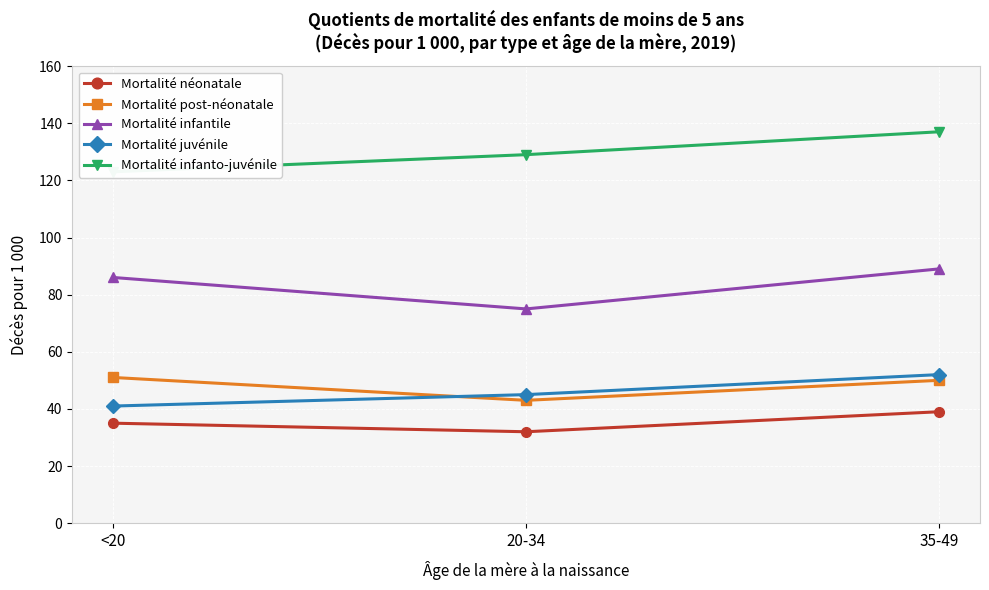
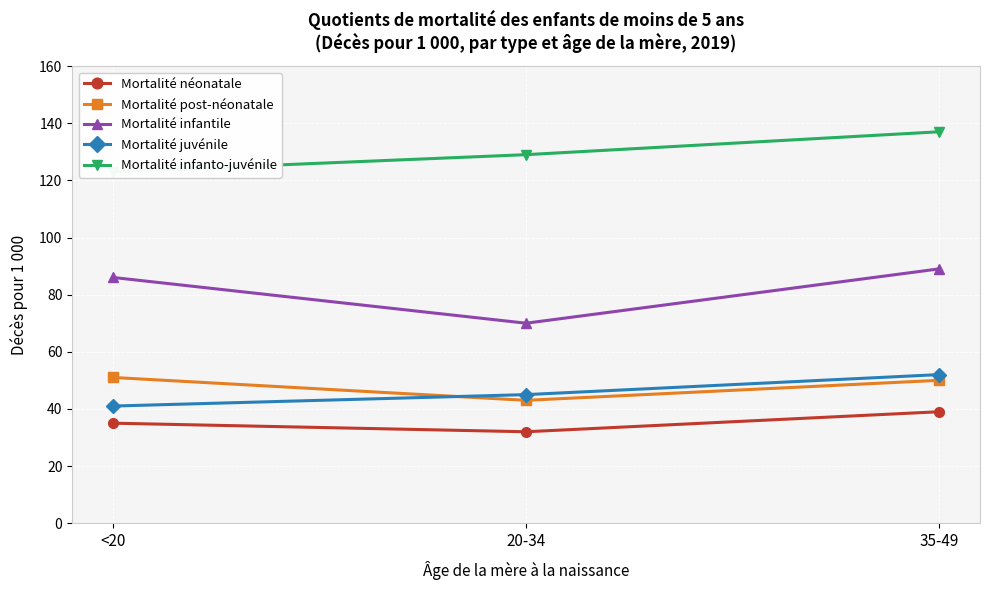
  {
    "Mortalité néonatale": {
      "<20": 35,
      "20-34": 32,
      "35-49": 39
    },
    "Mortalité post-néonatale": {
      "<20": 51,
      "20-34": 43,
      "35-49": 50
    },
    "Mortalité infantile": {
      "<20": 86,
-     "20-34": 75,
+     "20-34": 70,
      "35-49": 89
    },
    "Mortalité juvénile": {
      "<20": 41,
      "20-34": 45,
      "35-49": 52
    },
    "Mortalité infanto-juvénile": {
      "20-34": 129,
      "35-49": 137
    }
  }
